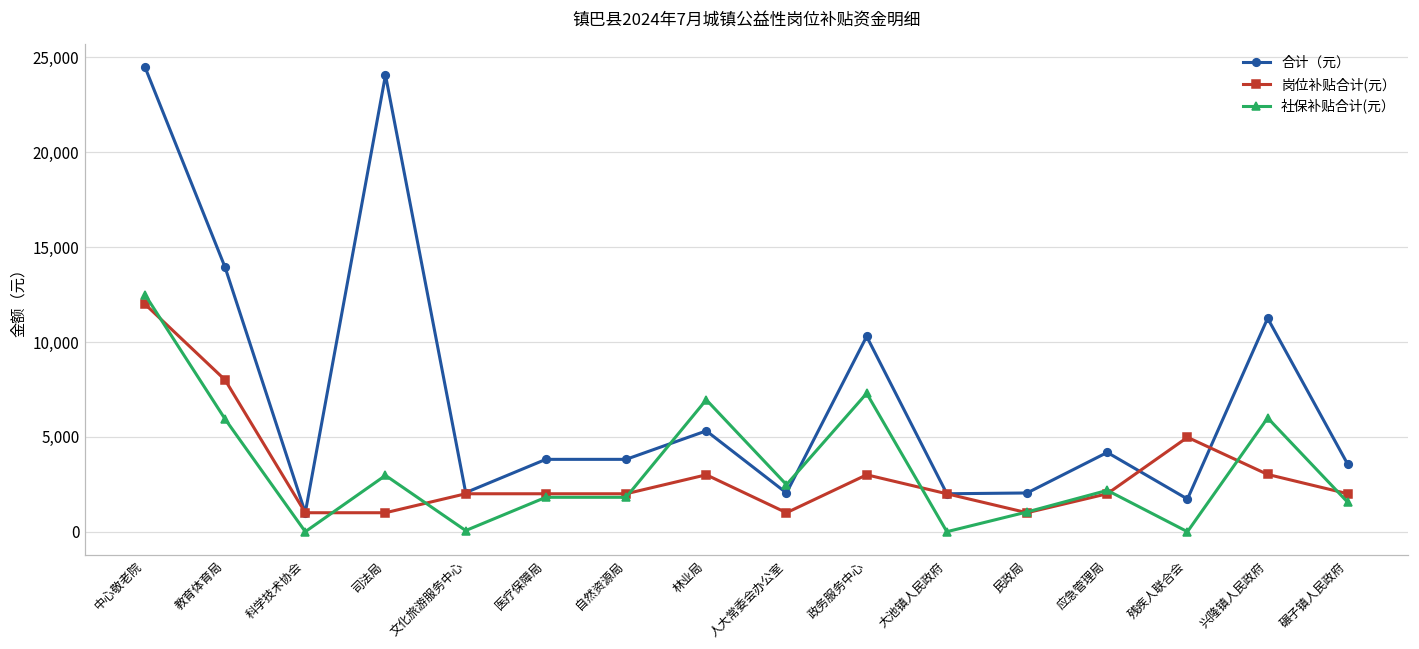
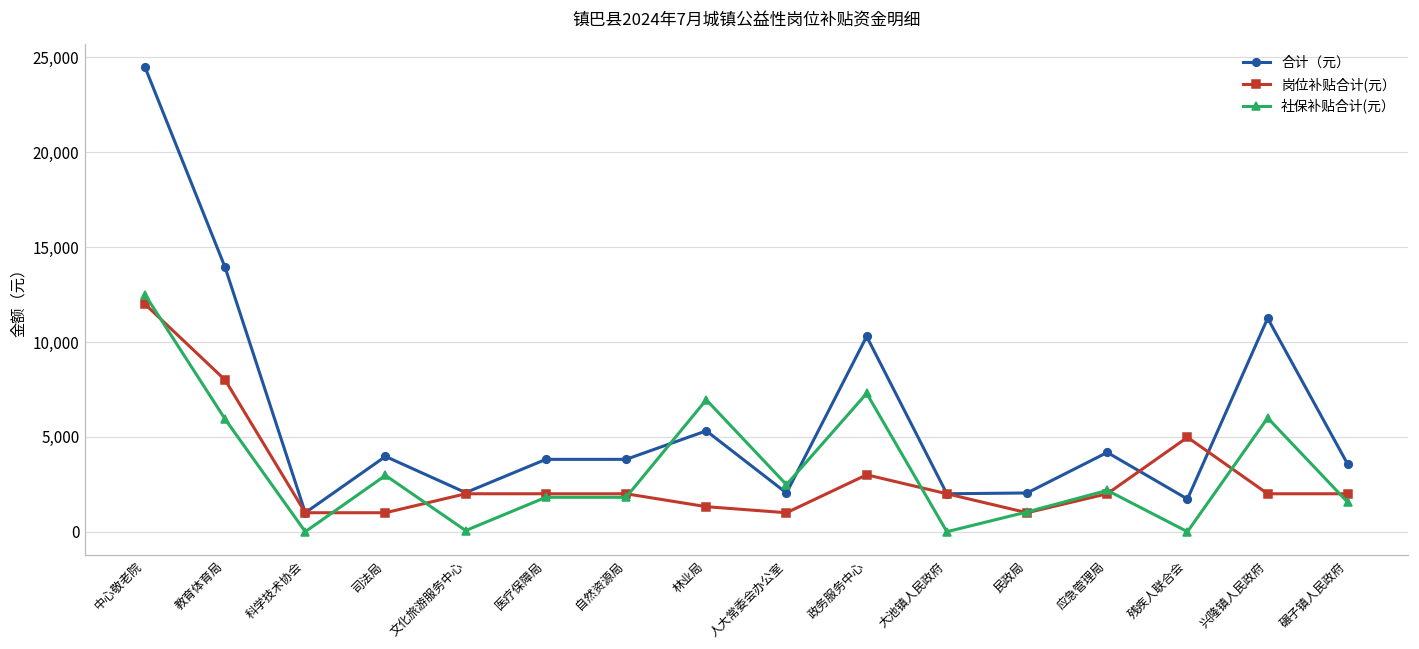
  {
    "合计（元）": {
      "中心敬老院": "24,500",
      "教育体育局": "13,900",
-     "司法局": "24,100",
+     "司法局": "4,000",
      "医疗保障局": "3,800",
      "自然资源局": "3,800",
      "林业局": "5,300",
      "人大常委会办公室": "2,000",
      "政务服务中心": "10,300",
      "民政局": "2,000",
      "应急管理局": "4,200",
      "残疾人联合会": "1,700",
      "兴隆镇人民政府": "11,300",
      "碾子镇人民政府": "3,500"
    },
    "岗位补贴合计(元）": {
      "中心敬老院": "12,000",
      "教育体育局": "8,000",
      "司法局": "1,000",
      "医疗保障局": "2,000",
      "自然资源局": "2,000",
-     "林业局": "3,000",
+     "林业局": "1,300",
      "人大常委会办公室": "1,000",
      "政务服务中心": "3,000",
      "应急管理局": "2,000",
      "残疾人联合会": "5,000",
-     "兴隆镇人民政府": "3,000",
+     "兴隆镇人民政府": "2,000",
      "碾子镇人民政府": "2,000"
    },
    "社保补贴合计(元）": {
      "中心敬老院": "12,500",
      "教育体育局": "5,900",
      "科学技术协会": "0",
      "司法局": "3,000",
      "文化旅游服务中心": "100",
      "医疗保障局": "1,800",
      "自然资源局": "1,800",
      "林业局": "7,000",
      "人大常委会办公室": "2,500",
      "政务服务中心": "7,300",
      "大池镇人民政府": "0",
      "应急管理局": "2,200",
      "残疾人联合会": "0",
      "兴隆镇人民政府": "6,000",
      "碾子镇人民政府": "1,500"
    }
  }
